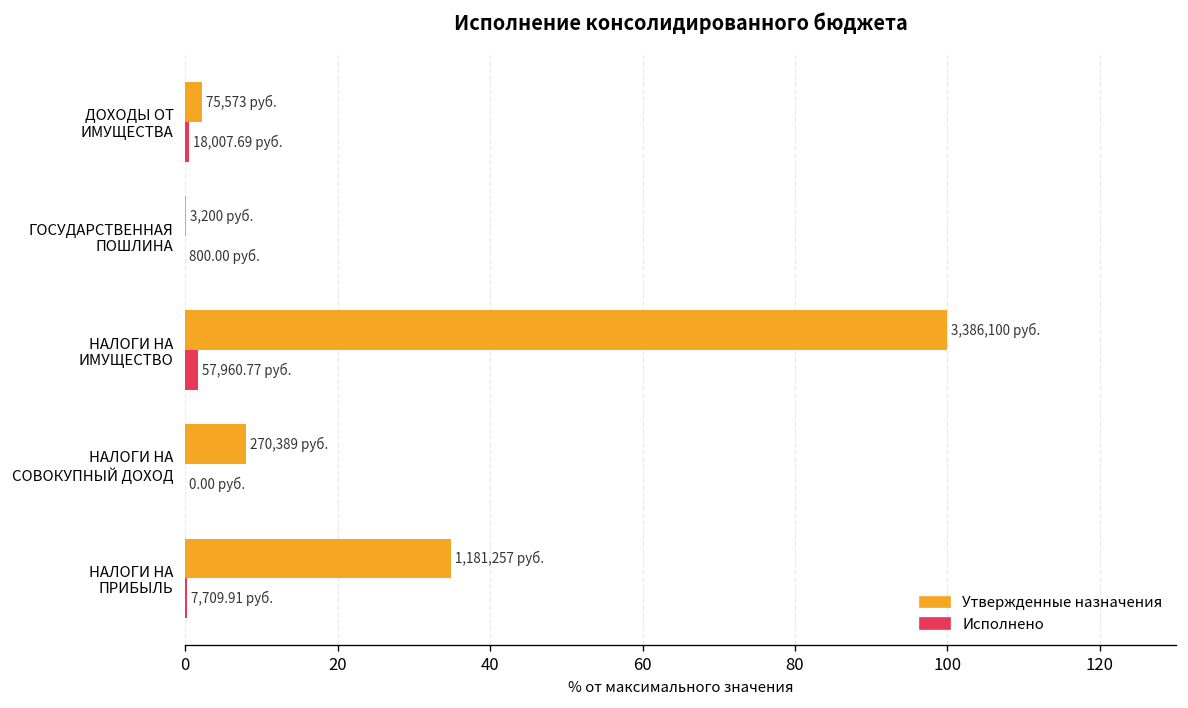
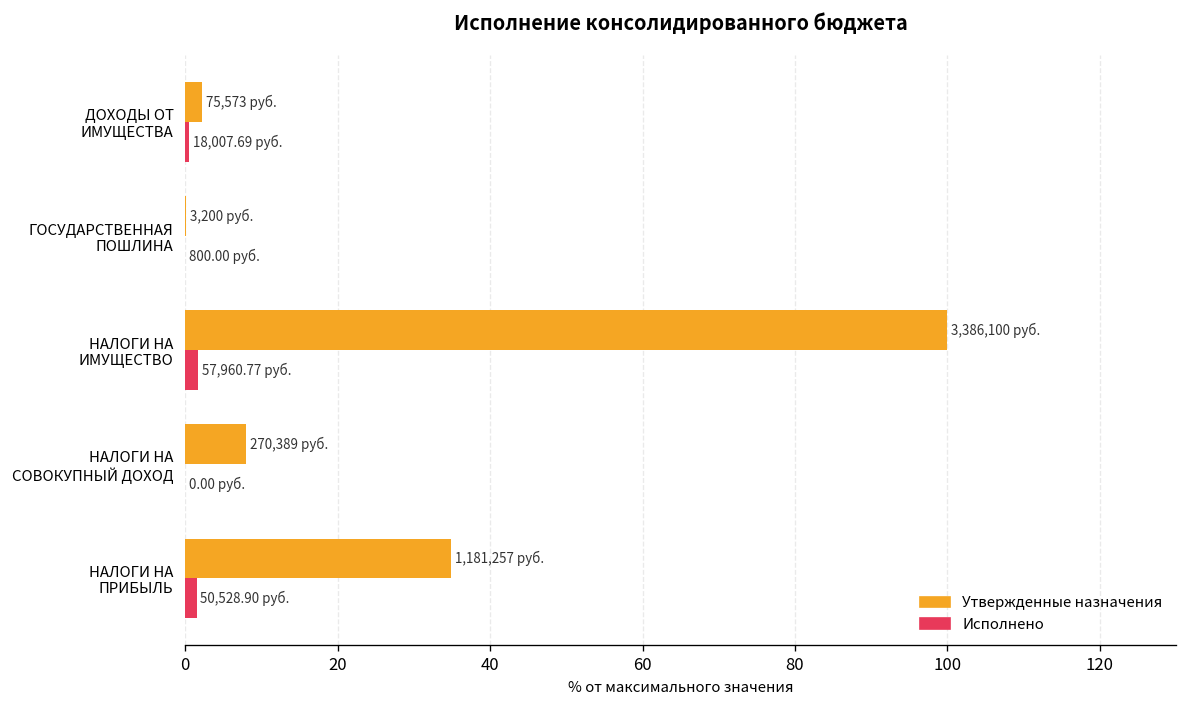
  {
    "Исполнено": {
      "НАЛОГИ НА СОВОКУПНЫЙ ДОХОД": "0.00",
-     "НАЛОГИ НА ПРИБЫЛЬ": "7,709.91"
+     "НАЛОГИ НА ПРИБЫЛЬ": "50,528.90"
    }
  }
